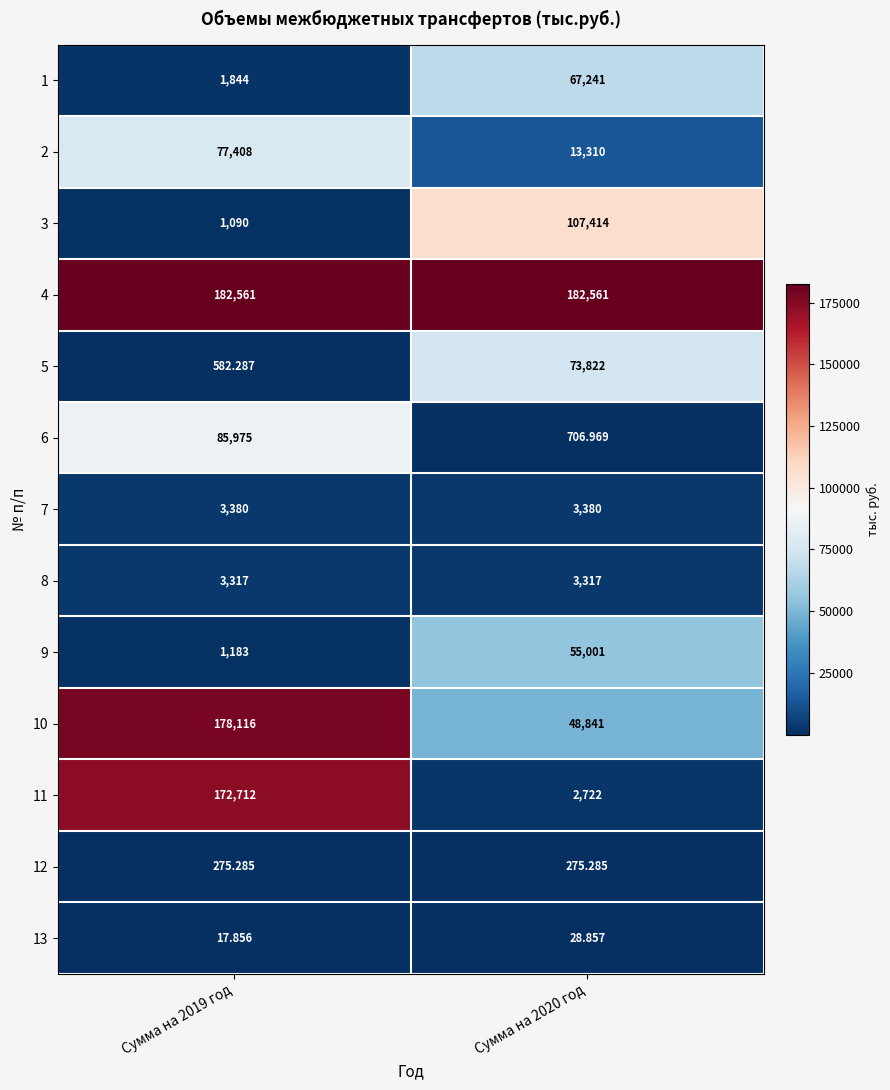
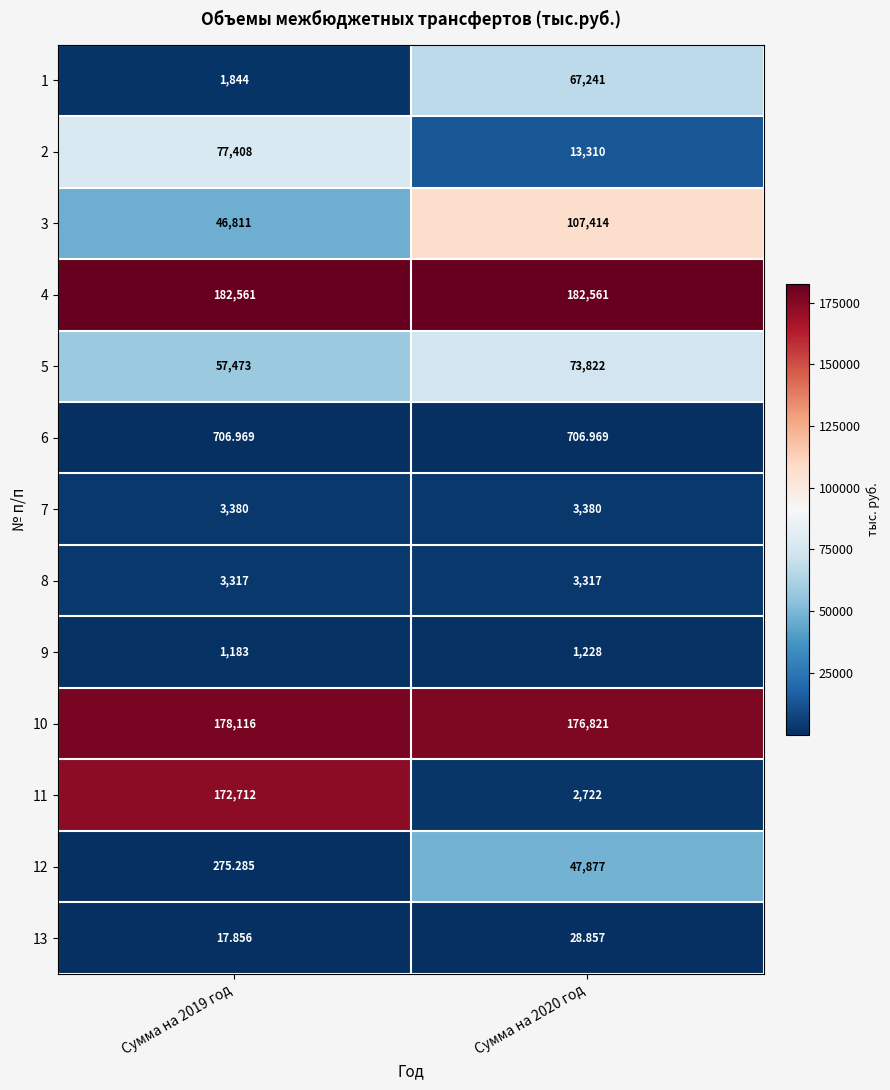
  {
    "1": {
      "Сумма на 2019 год": "1,844",
      "Сумма на 2020 год": "67,241"
    },
    "2": {
      "Сумма на 2019 год": "77,408",
      "Сумма на 2020 год": "13,310"
    },
    "3": {
-     "Сумма на 2019 год": "1,090",
+     "Сумма на 2019 год": "46,811",
      "Сумма на 2020 год": "107,414"
    },
    "4": {
      "Сумма на 2019 год": "182,561",
      "Сумма на 2020 год": "182,561"
    },
    "5": {
-     "Сумма на 2019 год": "582.287",
+     "Сумма на 2019 год": "57,473",
      "Сумма на 2020 год": "73,822"
    },
    "6": {
-     "Сумма на 2019 год": "85,975",
+     "Сумма на 2019 год": "706.969",
      "Сумма на 2020 год": "706.969"
    },
    "7": {
      "Сумма на 2019 год": "3,380",
      "Сумма на 2020 год": "3,380"
    },
    "8": {
      "Сумма на 2019 год": "3,317",
      "Сумма на 2020 год": "3,317"
    },
    "9": {
      "Сумма на 2019 год": "1,183",
-     "Сумма на 2020 год": "55,001"
+     "Сумма на 2020 год": "1,228"
    },
    "10": {
      "Сумма на 2019 год": "178,116",
-     "Сумма на 2020 год": "48,841"
+     "Сумма на 2020 год": "176,821"
    },
    "11": {
      "Сумма на 2019 год": "172,712",
      "Сумма на 2020 год": "2,722"
    },
    "12": {
      "Сумма на 2019 год": "275.285",
-     "Сумма на 2020 год": "275.285"
+     "Сумма на 2020 год": "47,877"
    },
    "13": {
      "Сумма на 2019 год": "17.856",
      "Сумма на 2020 год": "28.857"
    }
  }
